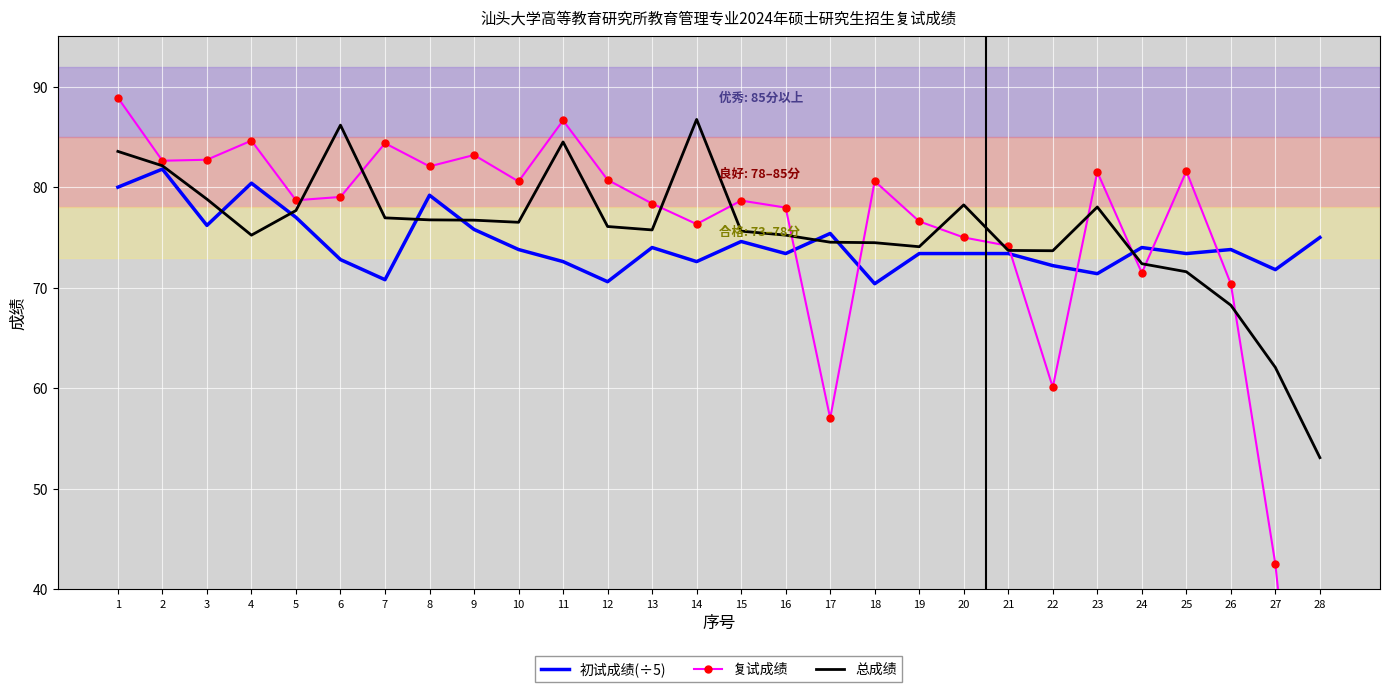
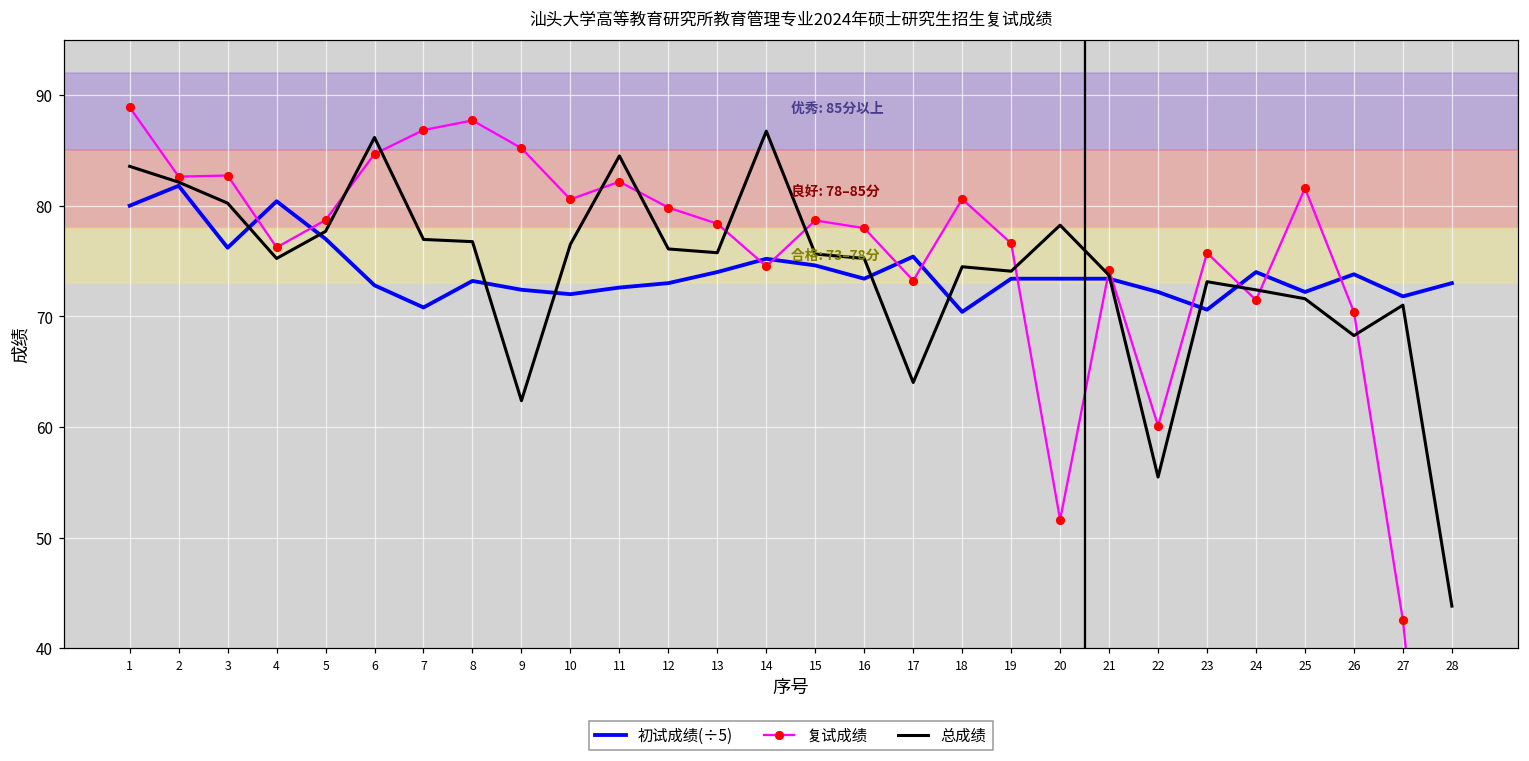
  {
    "初试成绩(÷5)": {
      "1": 80.0,
      "2": 81.8,
      "3": 76.2,
      "4": 80.4,
      "5": 77.0,
      "6": 72.8,
      "7": 70.8,
-     "8": 79.2,
-     "9": 75.8,
-     "10": 73.8,
+     "8": 73.2,
+     "9": 72.4,
+     "10": 72.0,
      "11": 72.6,
-     "12": 70.6,
+     "12": 73.0,
      "13": 74.0,
-     "14": 72.6,
+     "14": 75.2,
      "15": 74.6,
      "17": 75.4,
      "18": 70.4,
      "19": 73.4,
      "20": 73.4,
      "21": 73.4,
      "22": 72.2,
-     "23": 71.4,
+     "23": 70.6,
      "24": 74.0,
-     "25": 73.4,
+     "25": 72.2,
      "26": 73.8,
      "27": 71.8,
-     "28": 75.0
+     "28": 73.0
    },
    "复试成绩": {
      "1": 88.9,
      "2": 82.6,
      "3": 82.7,
-     "4": 84.6,
+     "4": 76.2,
      "5": 78.7,
-     "6": 79.0,
-     "7": 84.4,
-     "8": 82.1,
-     "9": 83.2,
+     "6": 84.7,
+     "7": 86.8,
+     "8": 87.7,
+     "9": 85.2,
      "10": 80.6,
-     "11": 86.6,
-     "12": 80.7,
+     "11": 82.2,
+     "12": 79.8,
      "13": 78.4,
-     "14": 76.3,
-     "17": 57.0,
+     "14": 74.5,
+     "17": 73.2,
      "18": 80.6,
      "19": 76.6,
-     "20": 75.0,
+     "20": 51.6,
      "21": 74.2,
      "22": 60.1,
-     "23": 81.5,
+     "23": 75.7,
      "24": 71.5,
      "25": 81.6,
      "26": 70.4,
      "27": 42.5
    },
    "总成绩": {
      "1": 83.6,
      "2": 82.1,
-     "3": 78.8,
+     "3": 80.2,
      "4": 75.2,
      "5": 77.7,
      "6": 86.2,
      "7": 77.0,
      "8": 76.8,
-     "9": 76.7,
+     "9": 62.4,
      "10": 76.5,
      "11": 84.5,
      "12": 76.1,
      "13": 75.8,
      "14": 86.7,
-     "17": 74.5,
+     "17": 64.0,
      "18": 74.5,
      "19": 74.1,
      "20": 78.2,
      "21": 73.7,
-     "22": 73.7,
-     "23": 78.0,
+     "22": 55.5,
+     "23": 73.1,
      "24": 72.4,
      "25": 71.6,
      "26": 68.3,
-     "27": 62.1,
-     "28": 53.1
+     "27": 71.0,
+     "28": 43.8
    }
  }
